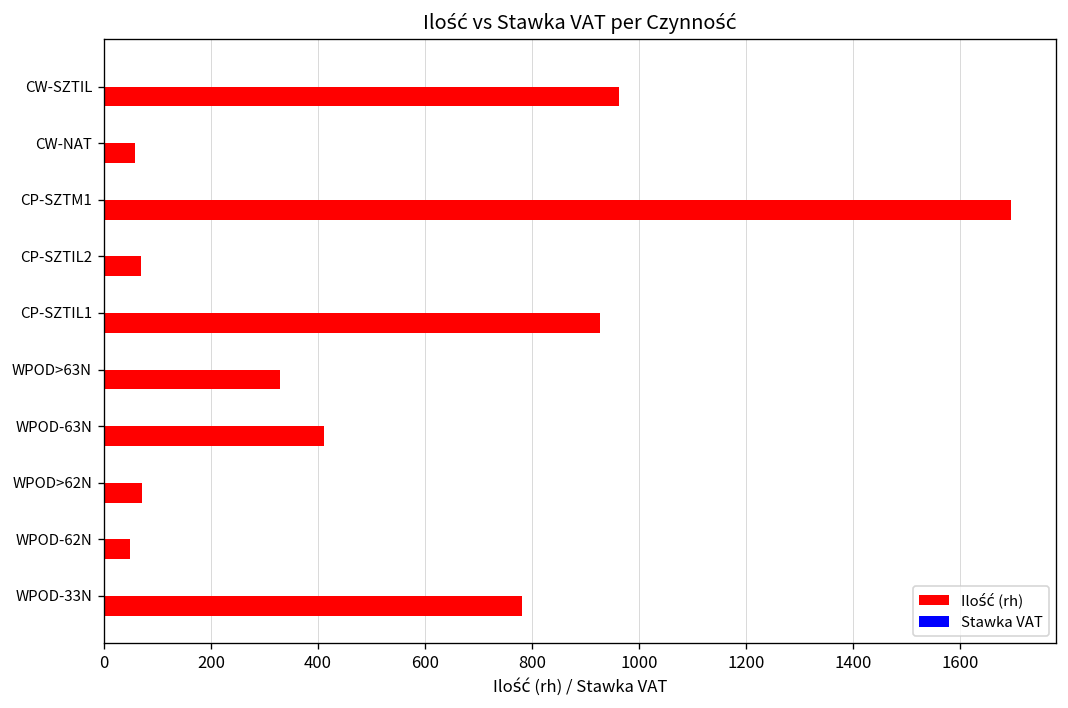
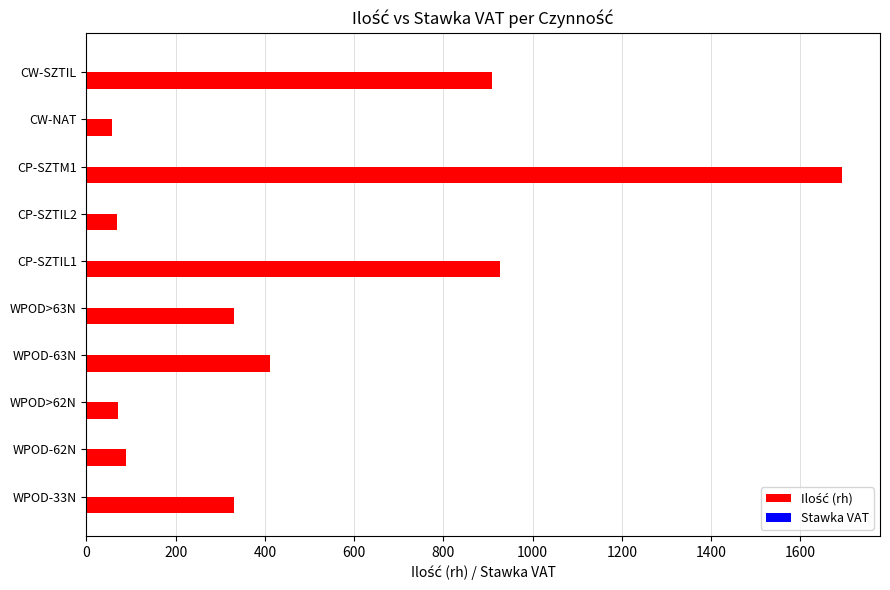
  {
    "Ilość (rh)": {
-     "CW-SZTIL": 960,
+     "CW-SZTIL": 910,
      "CW-NAT": 60,
      "CP-SZTM1": 1690,
      "CP-SZTIL2": 70,
      "CP-SZTIL1": 930,
      "WPOD>63N": 330,
      "WPOD-63N": 410,
      "WPOD>62N": 70,
-     "WPOD-62N": 50,
-     "WPOD-33N": 780
+     "WPOD-62N": 90,
+     "WPOD-33N": 330
    }
  }
